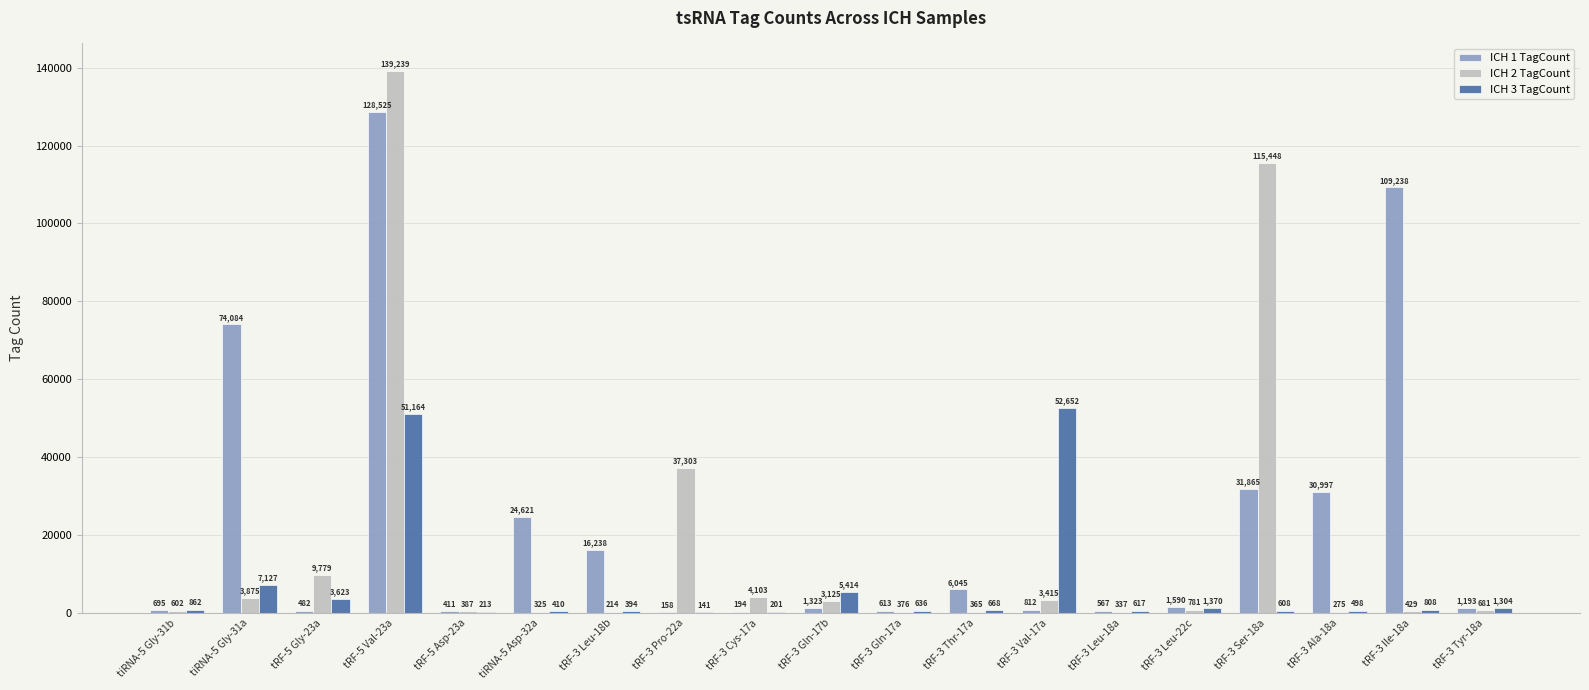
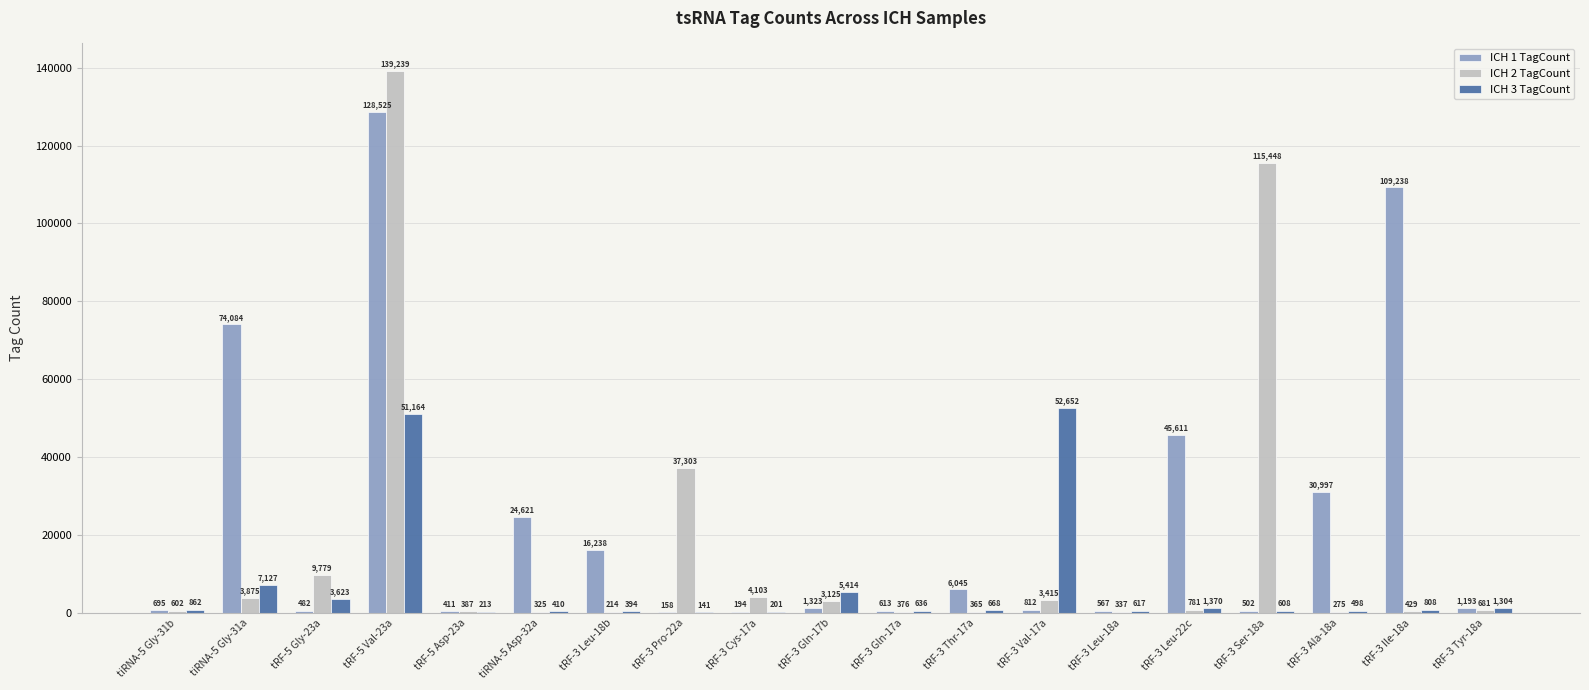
  {
    "ICH 1 TagCount": {
      "tiRNA-5 Gly-31b": "695",
      "tiRNA-5 Gly-31a": "74,084",
      "tRF-5 Gly-23a": "482",
      "tRF-5 Val-23a": "128,525",
      "tRF-5 Asp-23a": "411",
      "tiRNA-5 Asp-32a": "24,621",
      "tRF-3 Leu-18b": "16,238",
      "tRF-3 Pro-22a": "158",
      "tRF-3 Cys-17a": "194",
      "tRF-3 Gln-17b": "1,323",
      "tRF-3 Gln-17a": "613",
      "tRF-3 Thr-17a": "6,045",
      "tRF-3 Val-17a": "812",
      "tRF-3 Leu-18a": "567",
-     "tRF-3 Leu-22c": "1,590",
-     "tRF-3 Ser-18a": "31,865",
+     "tRF-3 Leu-22c": "45,611",
+     "tRF-3 Ser-18a": "502",
      "tRF-3 Ala-18a": "30,997",
      "tRF-3 Ile-18a": "109,238",
      "tRF-3 Tyr-18a": "1,193"
    },
    "ICH 2 TagCount": {
      "tiRNA-5 Gly-31b": "602",
      "tiRNA-5 Gly-31a": "3,875",
      "tRF-5 Gly-23a": "9,779",
      "tRF-5 Val-23a": "139,239",
      "tRF-5 Asp-23a": "387",
      "tiRNA-5 Asp-32a": "325",
      "tRF-3 Leu-18b": "214",
      "tRF-3 Pro-22a": "37,303",
      "tRF-3 Cys-17a": "4,103",
      "tRF-3 Gln-17b": "3,125",
      "tRF-3 Gln-17a": "376",
      "tRF-3 Thr-17a": "365",
      "tRF-3 Val-17a": "3,415",
      "tRF-3 Leu-18a": "337",
      "tRF-3 Leu-22c": "781",
      "tRF-3 Ser-18a": "115,448",
      "tRF-3 Ala-18a": "275",
      "tRF-3 Ile-18a": "429",
      "tRF-3 Tyr-18a": "681"
    },
    "ICH 3 TagCount": {
      "tiRNA-5 Gly-31b": "862",
      "tiRNA-5 Gly-31a": "7,127",
      "tRF-5 Gly-23a": "3,623",
      "tRF-5 Val-23a": "51,164",
      "tRF-5 Asp-23a": "213",
      "tiRNA-5 Asp-32a": "410",
      "tRF-3 Leu-18b": "394",
      "tRF-3 Pro-22a": "141",
      "tRF-3 Cys-17a": "201",
      "tRF-3 Gln-17b": "5,414",
      "tRF-3 Gln-17a": "636",
      "tRF-3 Thr-17a": "668",
      "tRF-3 Val-17a": "52,652",
      "tRF-3 Leu-18a": "617",
      "tRF-3 Leu-22c": "1,370",
      "tRF-3 Ser-18a": "608",
      "tRF-3 Ala-18a": "498",
      "tRF-3 Ile-18a": "808",
      "tRF-3 Tyr-18a": "1,304"
    }
  }
